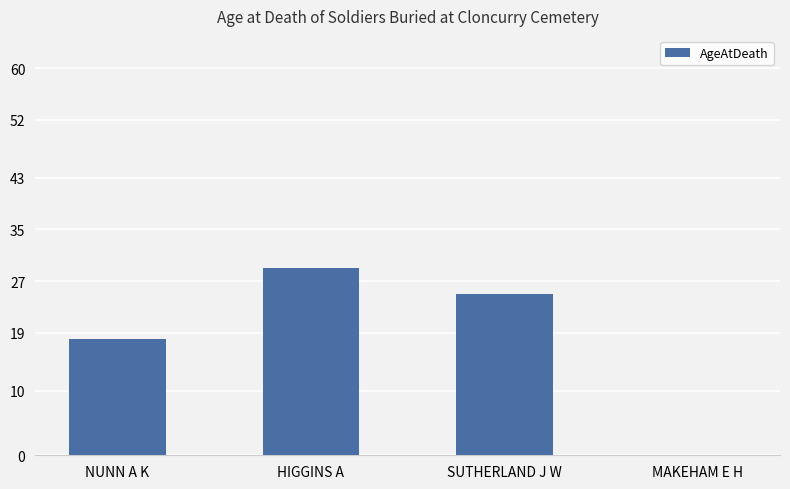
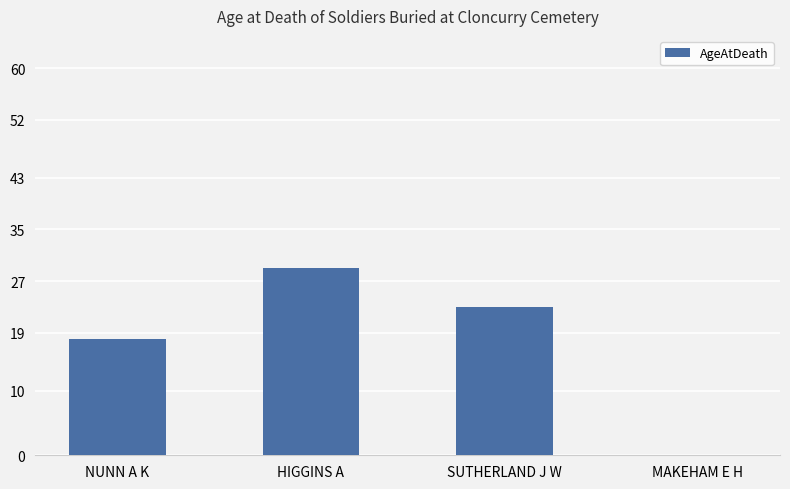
  {
    "NUNN A K": 18,
    "HIGGINS A": 29,
-   "SUTHERLAND J W": 25,
+   "SUTHERLAND J W": 23,
    "MAKEHAM E H": 0
  }
